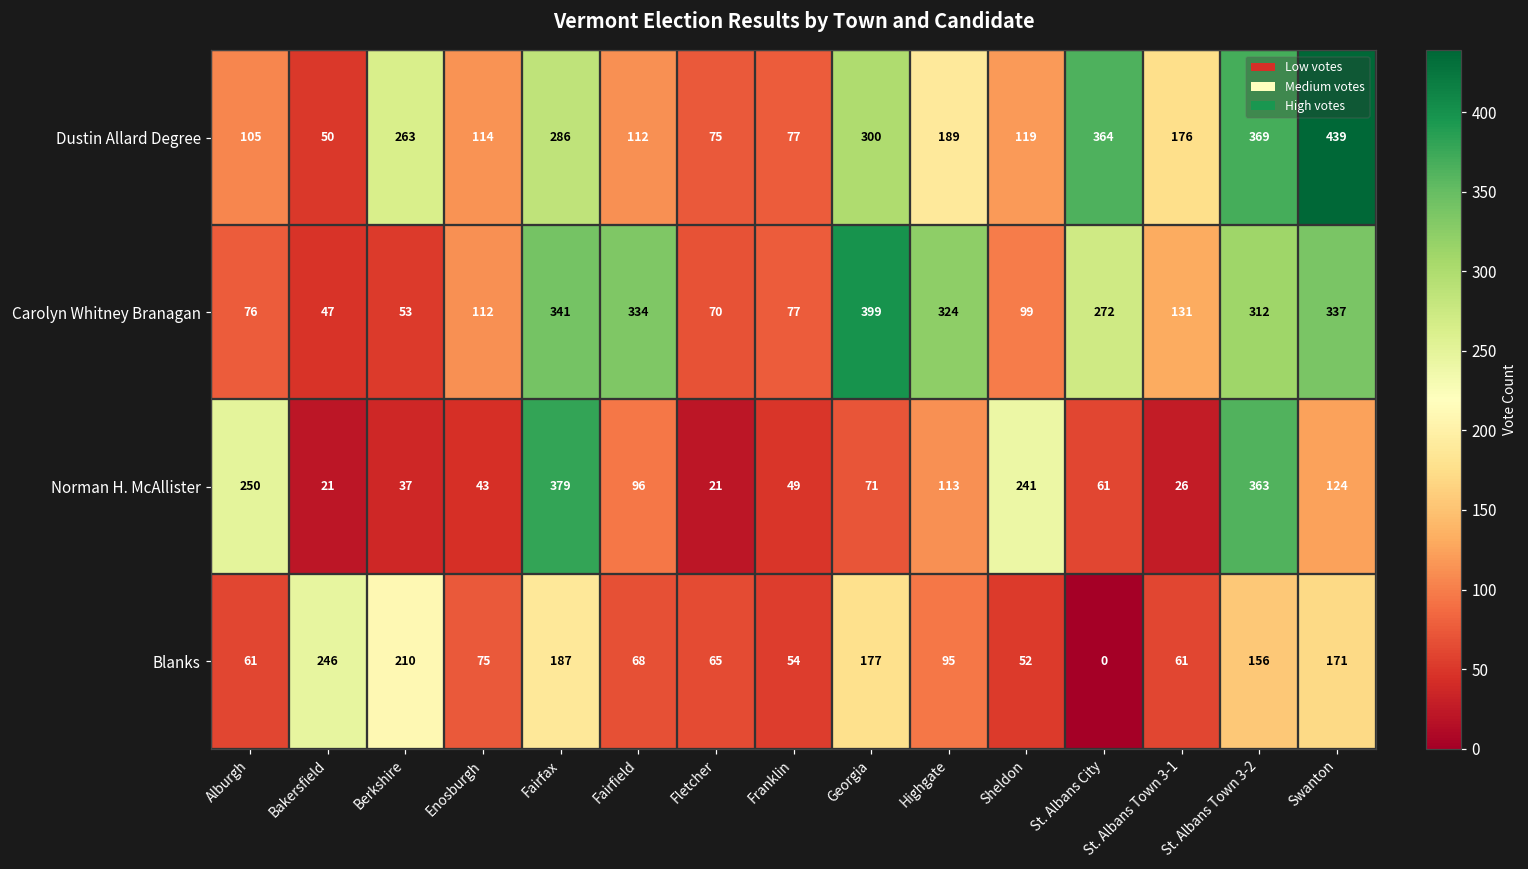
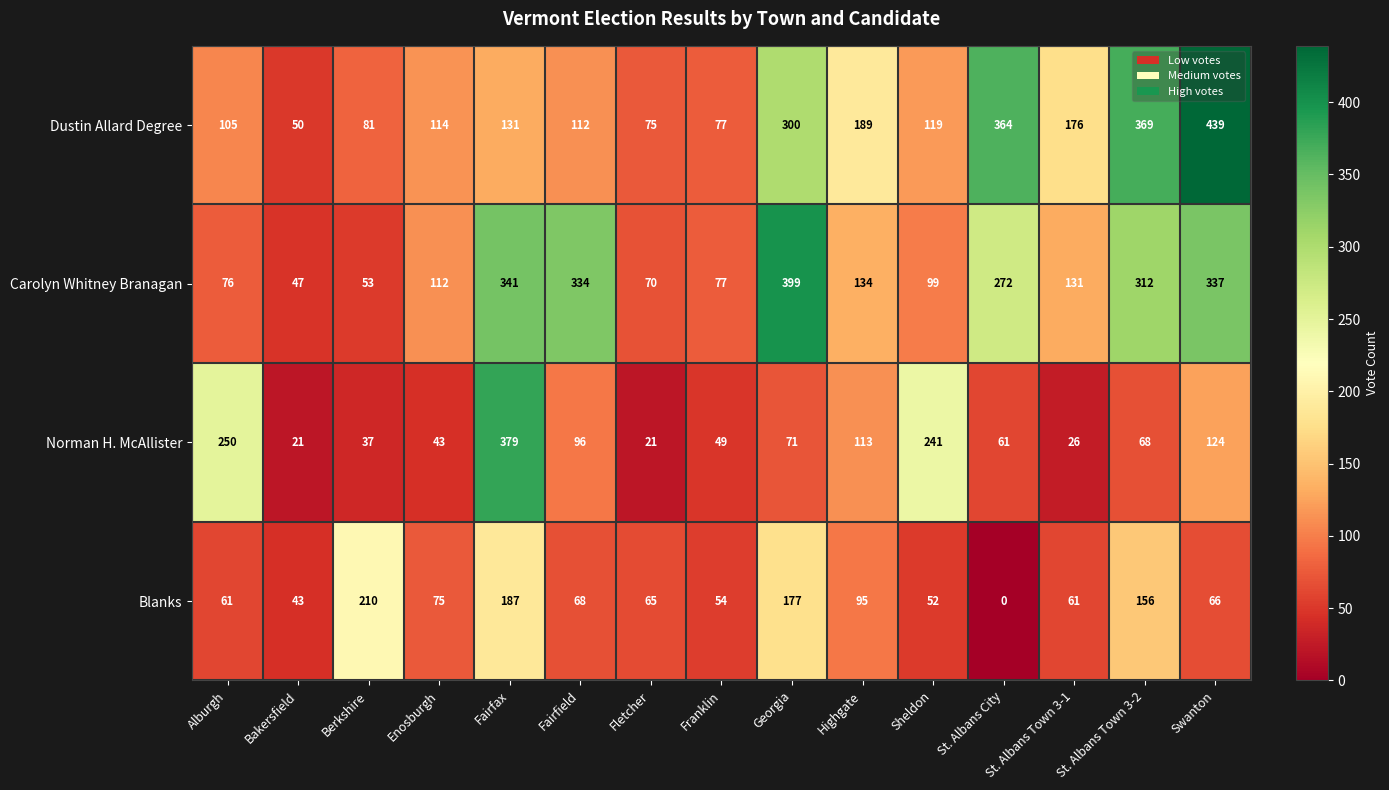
  {
    "Dustin Allard Degree": {
      "Alburgh": 105,
      "Bakersfield": 50,
-     "Berkshire": 263,
+     "Berkshire": 81,
      "Enosburgh": 114,
-     "Fairfax": 286,
+     "Fairfax": 131,
      "Fairfield": 112,
      "Fletcher": 75,
      "Franklin": 77,
      "Georgia": 300,
      "Highgate": 189,
      "Sheldon": 119,
      "St. Albans City": 364,
      "St. Albans Town 3-1": 176,
      "St. Albans Town 3-2": 369,
      "Swanton": 439
    },
    "Carolyn Whitney Branagan": {
      "Alburgh": 76,
      "Bakersfield": 47,
      "Berkshire": 53,
      "Enosburgh": 112,
      "Fairfax": 341,
      "Fairfield": 334,
      "Fletcher": 70,
      "Franklin": 77,
      "Georgia": 399,
-     "Highgate": 324,
+     "Highgate": 134,
      "Sheldon": 99,
      "St. Albans City": 272,
      "St. Albans Town 3-1": 131,
      "St. Albans Town 3-2": 312,
      "Swanton": 337
    },
    "Norman H. McAllister": {
      "Alburgh": 250,
      "Bakersfield": 21,
      "Berkshire": 37,
      "Enosburgh": 43,
      "Fairfax": 379,
      "Fairfield": 96,
      "Fletcher": 21,
      "Franklin": 49,
      "Georgia": 71,
      "Highgate": 113,
      "Sheldon": 241,
      "St. Albans City": 61,
      "St. Albans Town 3-1": 26,
-     "St. Albans Town 3-2": 363,
+     "St. Albans Town 3-2": 68,
      "Swanton": 124
    },
    "Blanks": {
      "Alburgh": 61,
-     "Bakersfield": 246,
+     "Bakersfield": 43,
      "Berkshire": 210,
      "Enosburgh": 75,
      "Fairfax": 187,
      "Fairfield": 68,
      "Fletcher": 65,
      "Franklin": 54,
      "Georgia": 177,
      "Highgate": 95,
      "Sheldon": 52,
      "St. Albans City": 0,
      "St. Albans Town 3-1": 61,
      "St. Albans Town 3-2": 156,
-     "Swanton": 171
+     "Swanton": 66
    }
  }
